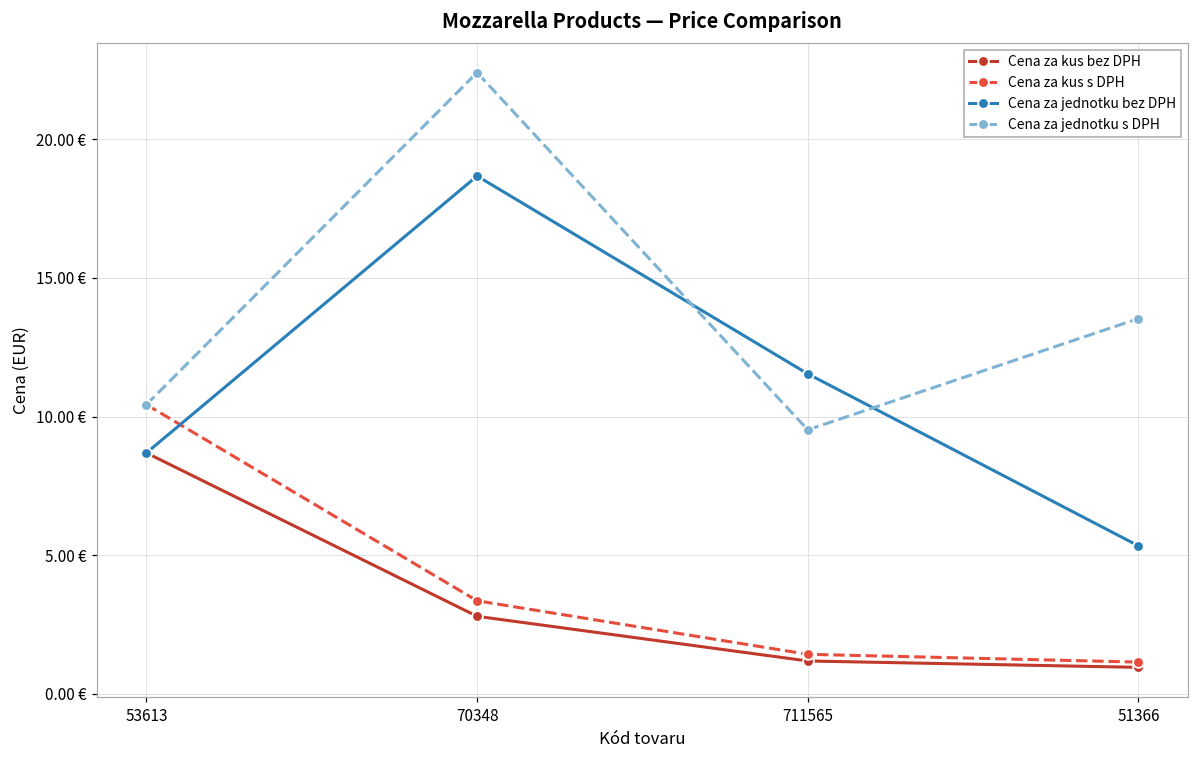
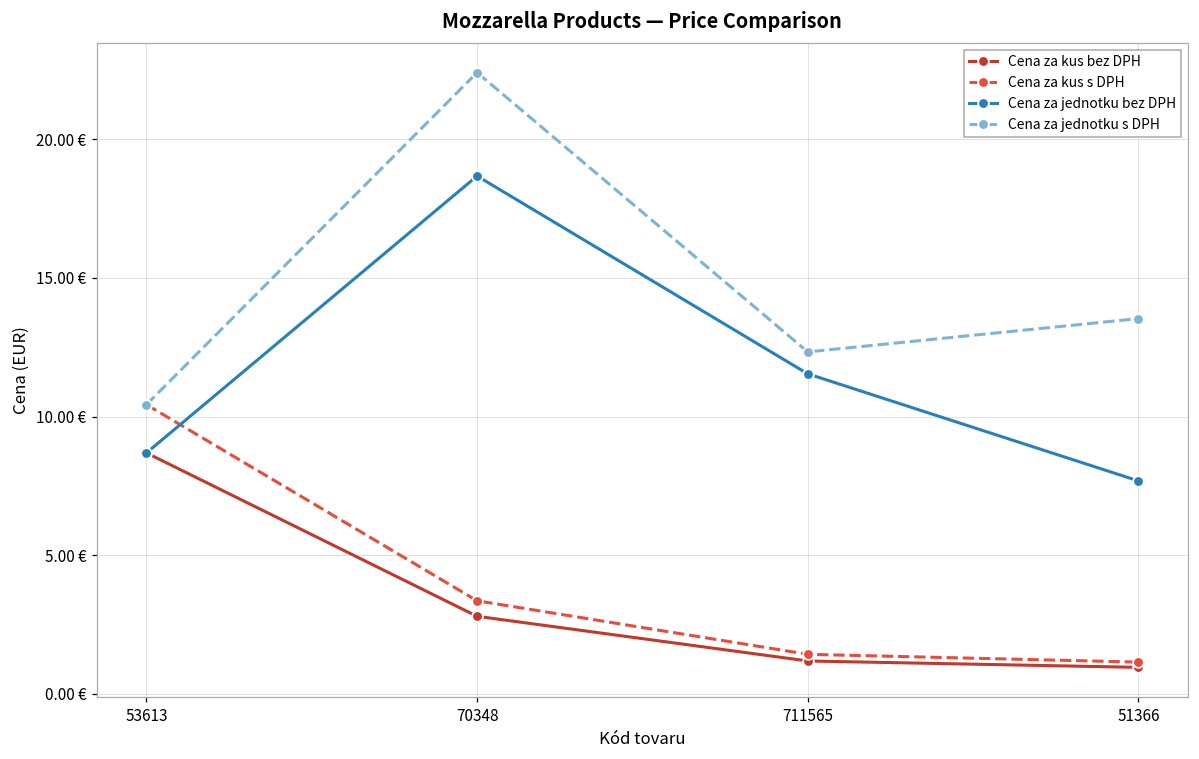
  {
    "Cena za jednotku bez DPH": {
      "70348": "18.7 €",
      "711565": "11.5 €",
-     "51366": "5.3 €"
+     "51366": "7.7 €"
    },
    "Cena za jednotku s DPH": {
      "70348": "22.4 €",
-     "711565": "9.5 €",
+     "711565": "12.3 €",
      "51366": "13.5 €"
    }
  }
